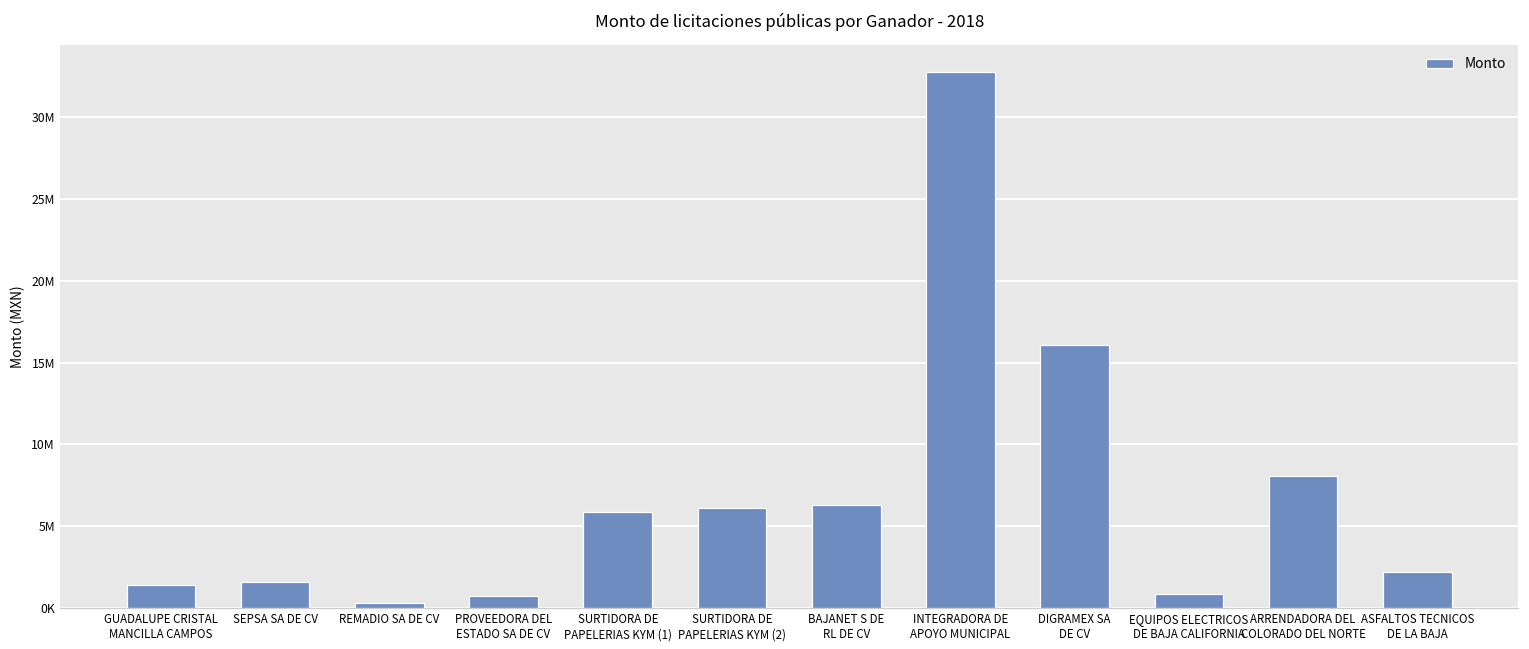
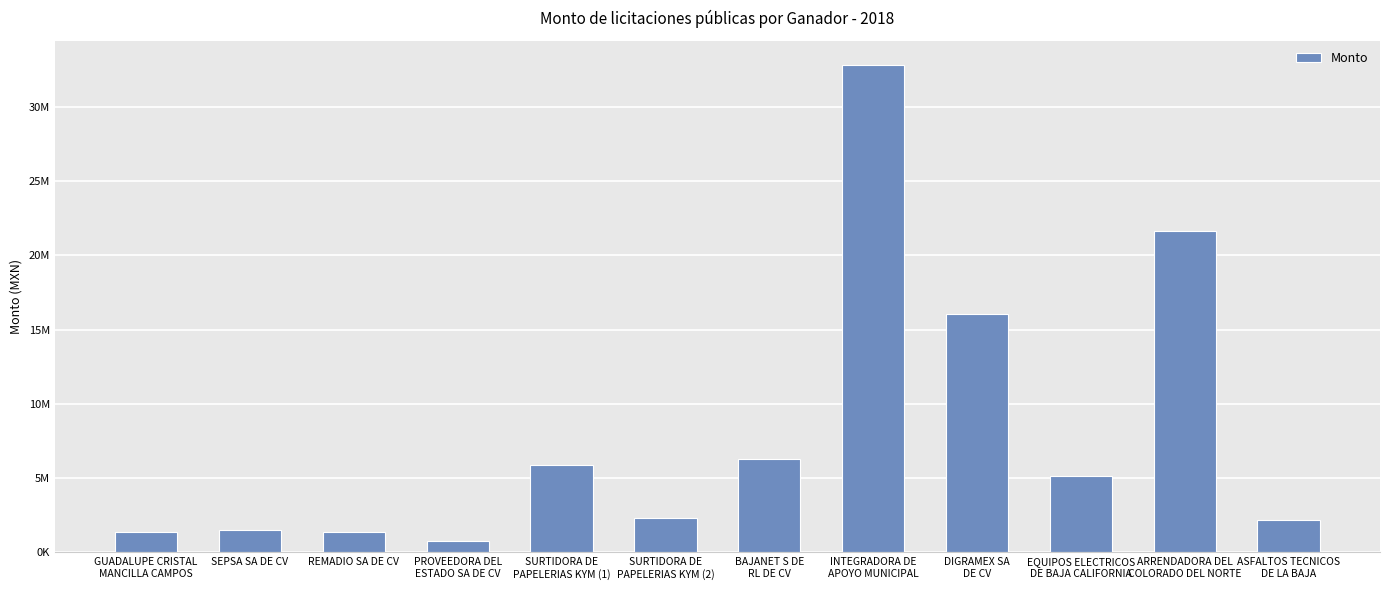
  {
    "GUADALUPE CRISTAL MANCILLA CAMPOS": 1400000,
    "SEPSA SA DE CV": 1500000,
-   "REMADIO SA DE CV": 300000,
+   "REMADIO SA DE CV": 1400000,
    "PROVEEDORA DEL ESTADO SA DE CV": 700000,
    "SURTIDORA DE PAPELERIAS KYM (1)": 5900000,
-   "SURTIDORA DE PAPELERIAS KYM (2)": 6100000,
+   "SURTIDORA DE PAPELERIAS KYM (2)": 2300000,
    "BAJANET S DE RL DE CV": 6300000,
    "INTEGRADORA DE APOYO MUNICIPAL": 32800000,
    "DIGRAMEX SA DE CV": 16100000,
-   "EQUIPOS ELECTRICOS DE BAJA CALIFORNIA": 800000,
-   "ARRENDADORA DEL COLORADO DEL NORTE": 8100000,
+   "EQUIPOS ELECTRICOS DE BAJA CALIFORNIA": 5200000,
+   "ARRENDADORA DEL COLORADO DEL NORTE": 21600000,
    "ASFALTOS TECNICOS DE LA BAJA": 2200000
  }
